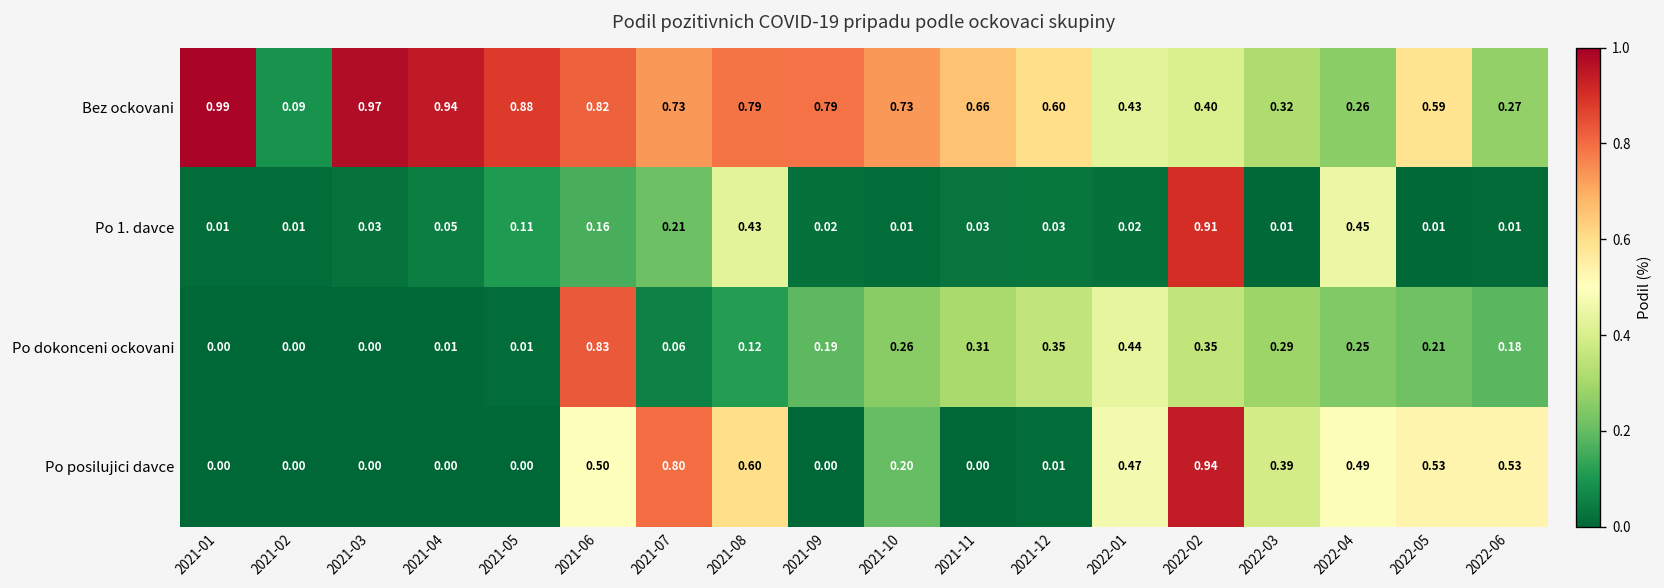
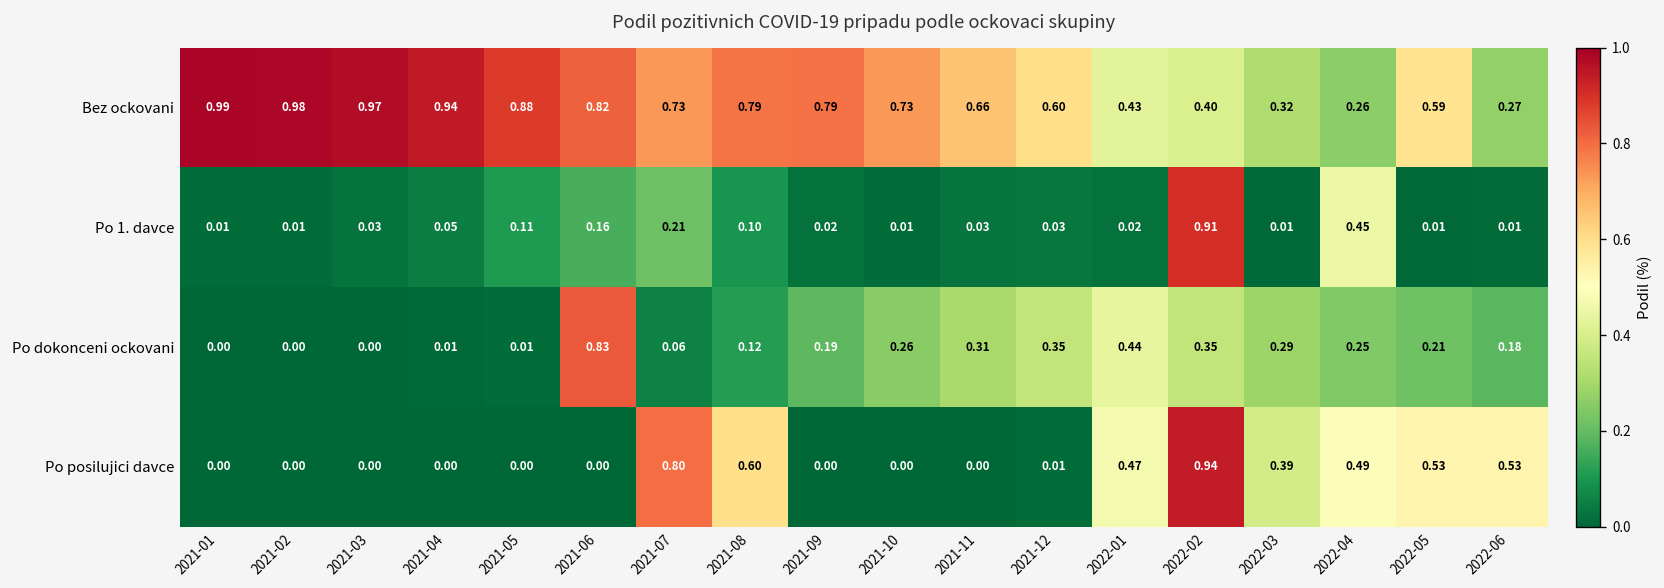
  {
    "Bez ockovani": {
      "2021-01": 0.99,
-     "2021-02": 0.09,
+     "2021-02": 0.98,
      "2021-03": 0.97,
      "2021-04": 0.94,
      "2021-05": 0.88,
      "2021-06": 0.82,
      "2021-07": 0.73,
      "2021-08": 0.79,
      "2021-09": 0.79,
      "2021-10": 0.73,
      "2021-11": 0.66,
      "2021-12": 0.60,
      "2022-01": 0.43,
      "2022-02": 0.40,
      "2022-03": 0.32,
      "2022-04": 0.26,
      "2022-05": 0.59,
      "2022-06": 0.27
    },
    "Po 1. davce": {
      "2021-01": 0.01,
      "2021-02": 0.01,
      "2021-03": 0.03,
      "2021-04": 0.05,
      "2021-05": 0.11,
      "2021-06": 0.16,
      "2021-07": 0.21,
-     "2021-08": 0.43,
+     "2021-08": 0.10,
      "2021-09": 0.02,
      "2021-10": 0.01,
      "2021-11": 0.03,
      "2021-12": 0.03,
      "2022-01": 0.02,
      "2022-02": 0.91,
      "2022-03": 0.01,
      "2022-04": 0.45,
      "2022-05": 0.01,
      "2022-06": 0.01
    },
    "Po dokonceni ockovani": {
      "2021-01": 0.00,
      "2021-02": 0.00,
      "2021-03": 0.00,
      "2021-04": 0.01,
      "2021-05": 0.01,
      "2021-06": 0.83,
      "2021-07": 0.06,
      "2021-08": 0.12,
      "2021-09": 0.19,
      "2021-10": 0.26,
      "2021-11": 0.31,
      "2021-12": 0.35,
      "2022-01": 0.44,
      "2022-02": 0.35,
      "2022-03": 0.29,
      "2022-04": 0.25,
      "2022-05": 0.21,
      "2022-06": 0.18
    },
    "Po posilujici davce": {
      "2021-01": 0.00,
      "2021-02": 0.00,
      "2021-03": 0.00,
      "2021-04": 0.00,
      "2021-05": 0.00,
-     "2021-06": 0.50,
+     "2021-06": 0.00,
      "2021-07": 0.80,
      "2021-08": 0.60,
      "2021-09": 0.00,
-     "2021-10": 0.20,
+     "2021-10": 0.00,
      "2021-11": 0.00,
      "2021-12": 0.01,
      "2022-01": 0.47,
      "2022-02": 0.94,
      "2022-03": 0.39,
      "2022-04": 0.49,
      "2022-05": 0.53,
      "2022-06": 0.53
    }
  }
